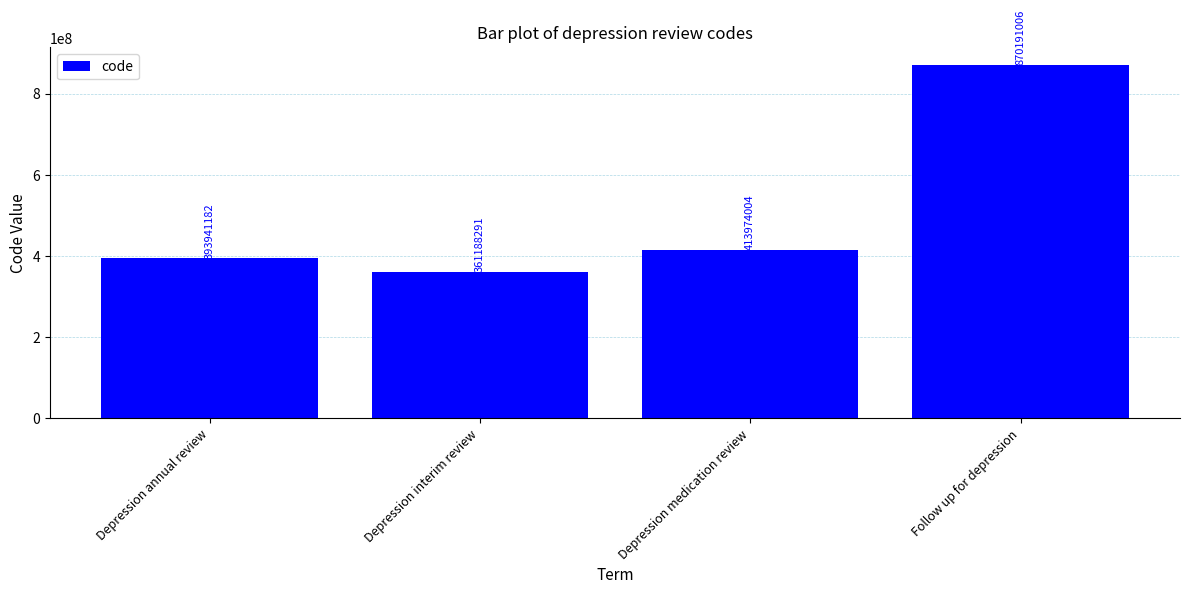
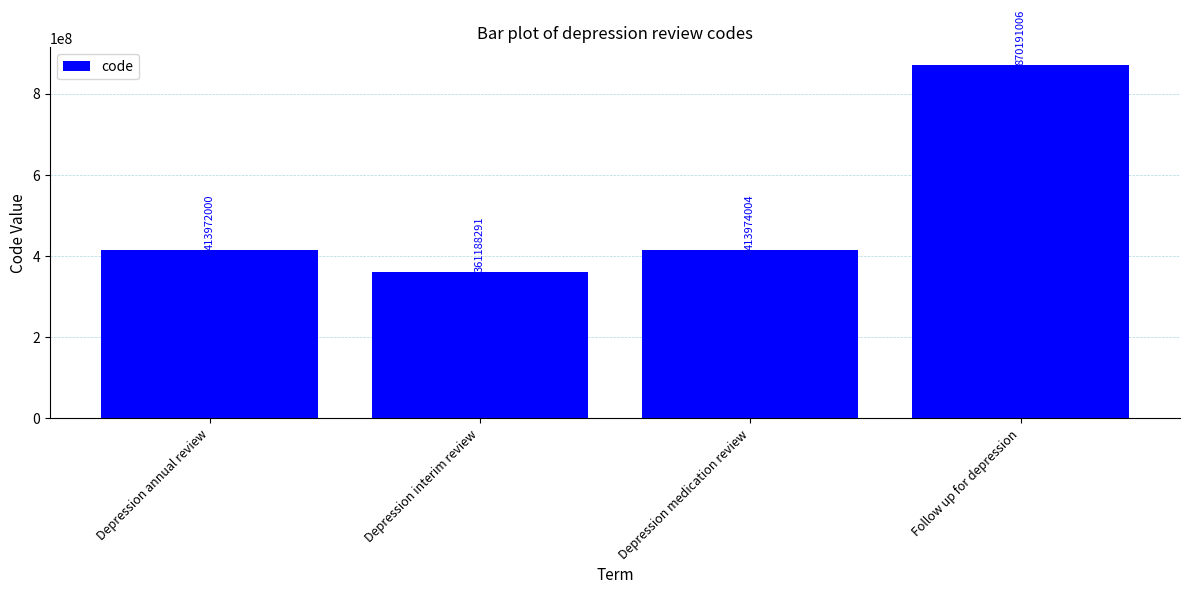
  {
-   "Depression annual review": 393941182,
+   "Depression annual review": 413972000,
    "Depression interim review": 361188291,
    "Depression medication review": 413974004,
    "Follow up for depression": 870191006
  }
